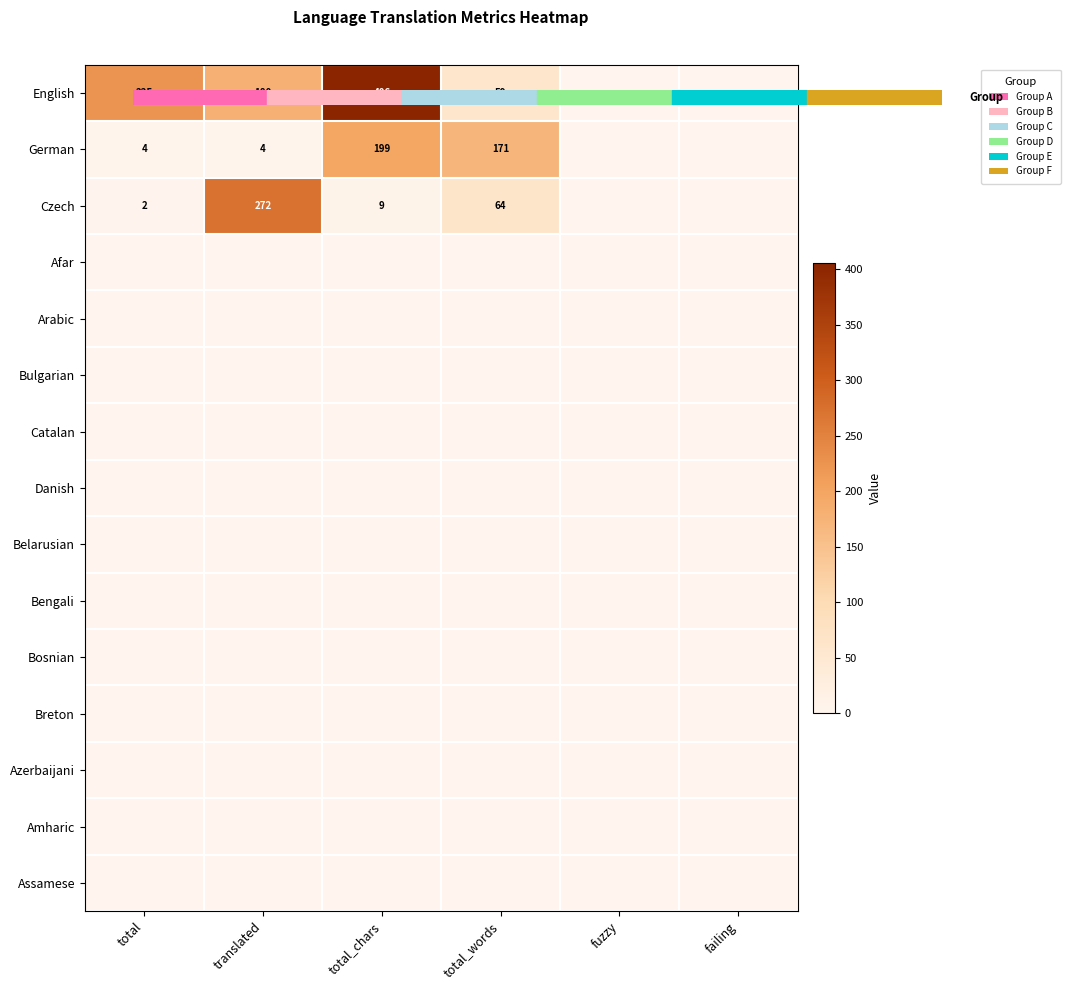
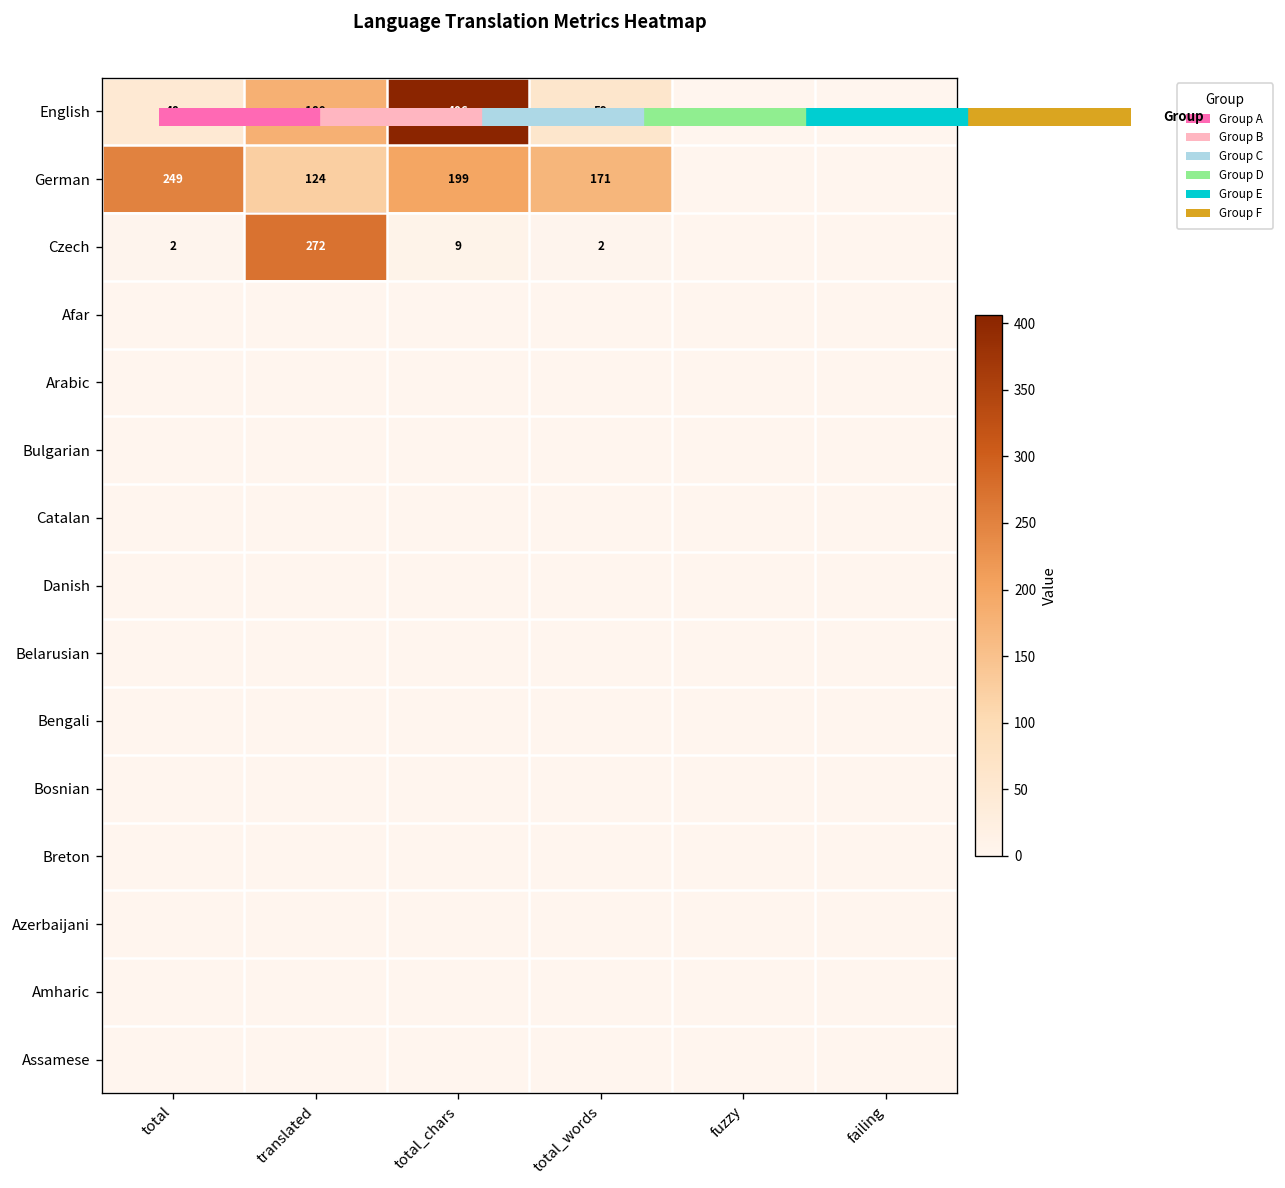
  {
    "English": {
-     "total": 225,
+     "total": 48,
      "translated": 180,
      "total_chars": 406,
      "total_words": 59
    },
    "German": {
-     "total": 4,
-     "translated": 4,
+     "total": 249,
+     "translated": 124,
      "total_chars": 199,
      "total_words": 171
    },
    "Czech": {
      "total": 2,
      "translated": 272,
      "total_chars": 9,
-     "total_words": 64
+     "total_words": 2
    }
  }
